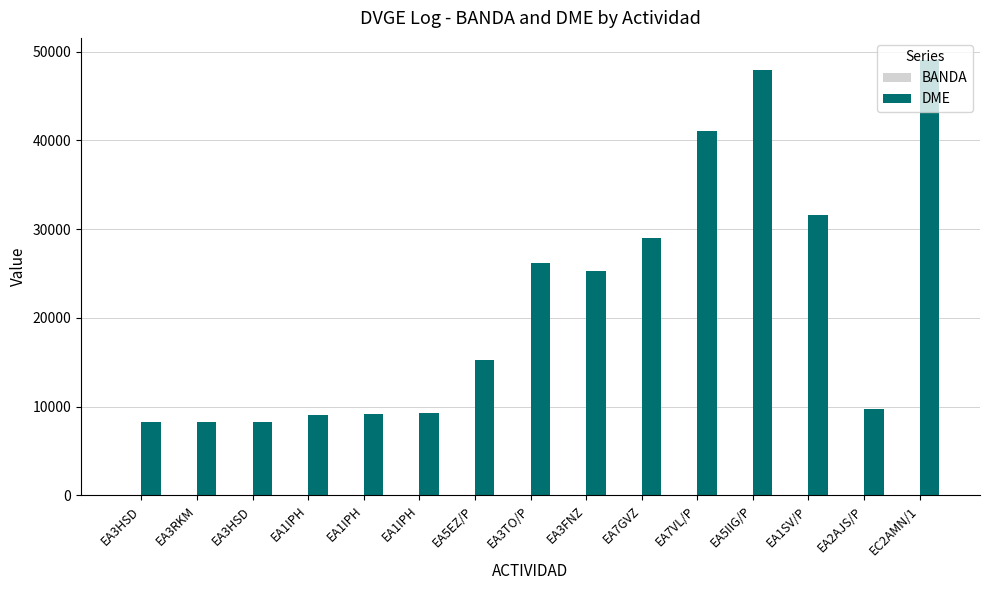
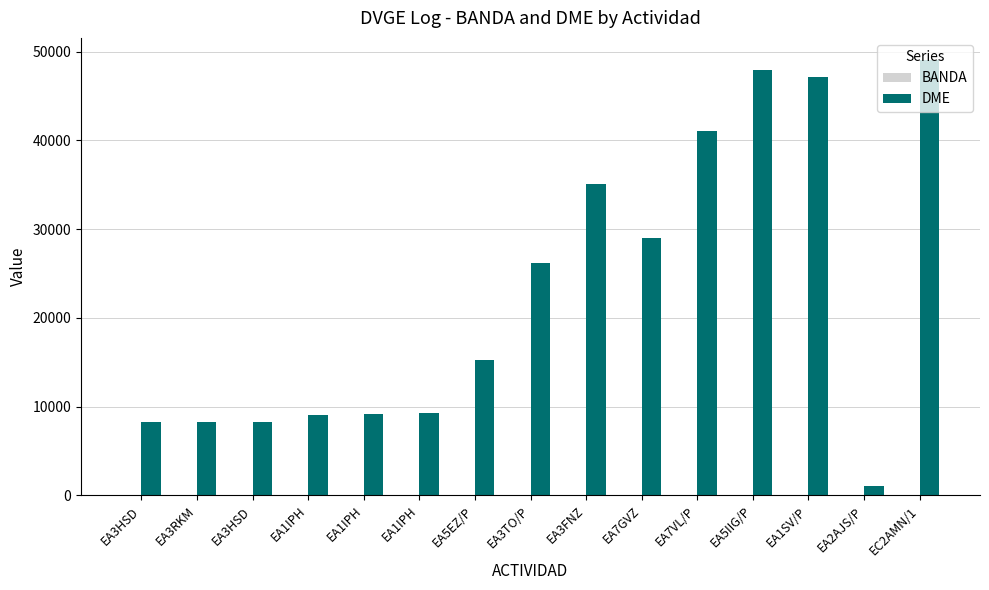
  {
    "DME": {
      "EA3RKM": 8000,
      "EA5EZ/P": 15000,
      "EA3TO/P": 26000,
-     "EA3FNZ": 25000,
+     "EA3FNZ": 35000,
      "EA7GVZ": 29000,
      "EA7VL/P": 41000,
      "EA5IIG/P": 48000,
-     "EA1SV/P": 32000,
-     "EA2AJS/P": 10000
+     "EA1SV/P": 47000,
+     "EA2AJS/P": 1000
    }
  }
